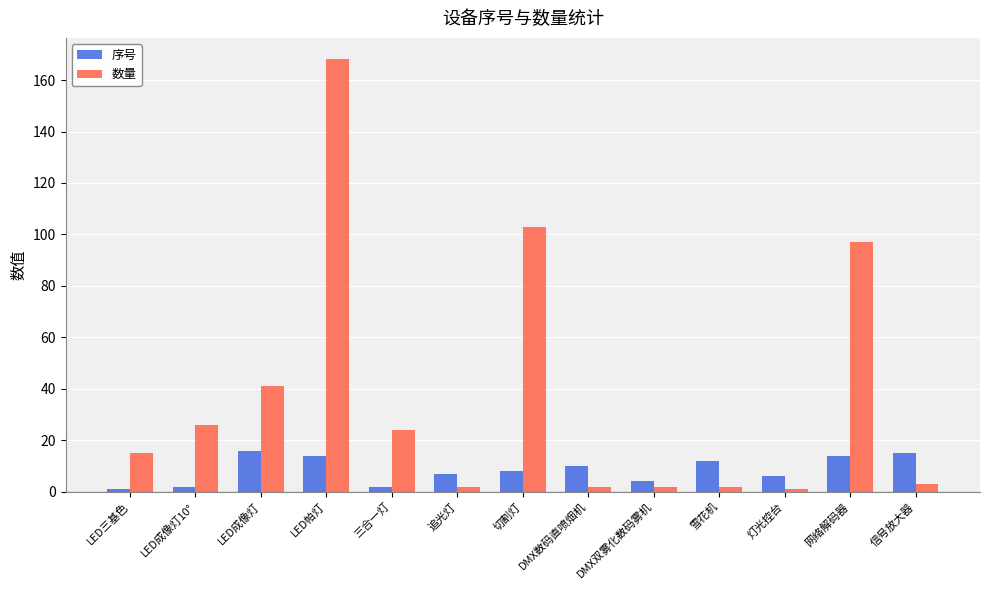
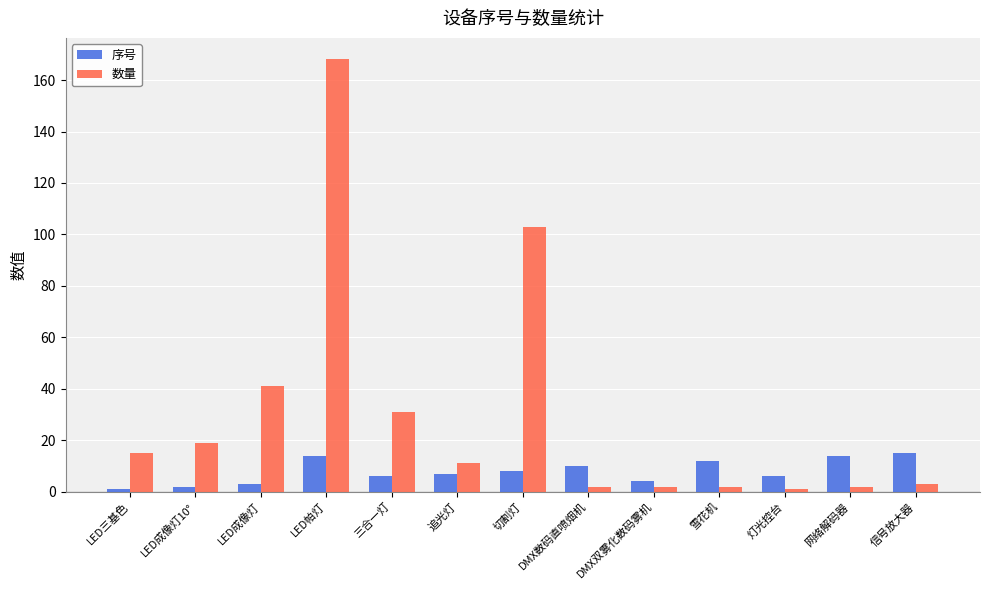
  {
    "序号": {
      "LED三基色": 1,
      "LED成像灯10°": 2,
-     "LED成像灯": 16,
+     "LED成像灯": 3,
      "LED帕灯": 14,
-     "三合一灯": 2,
+     "三合一灯": 6,
      "追光灯": 7,
      "切割灯": 8,
      "DMX数码直喷烟机": 10,
      "DMX双雾化数码雾机": 4,
      "雪花机": 12,
      "灯光控台": 6,
      "网络解码器": 14,
      "信号放大器": 15
    },
    "数量": {
      "LED三基色": 15,
-     "LED成像灯10°": 26,
+     "LED成像灯10°": 19,
      "LED成像灯": 41,
      "LED帕灯": 168,
-     "三合一灯": 24,
-     "追光灯": 2,
+     "三合一灯": 31,
+     "追光灯": 11,
      "切割灯": 103,
      "DMX数码直喷烟机": 2,
      "DMX双雾化数码雾机": 2,
      "雪花机": 2,
      "灯光控台": 1,
-     "网络解码器": 97,
+     "网络解码器": 2,
      "信号放大器": 3
    }
  }
